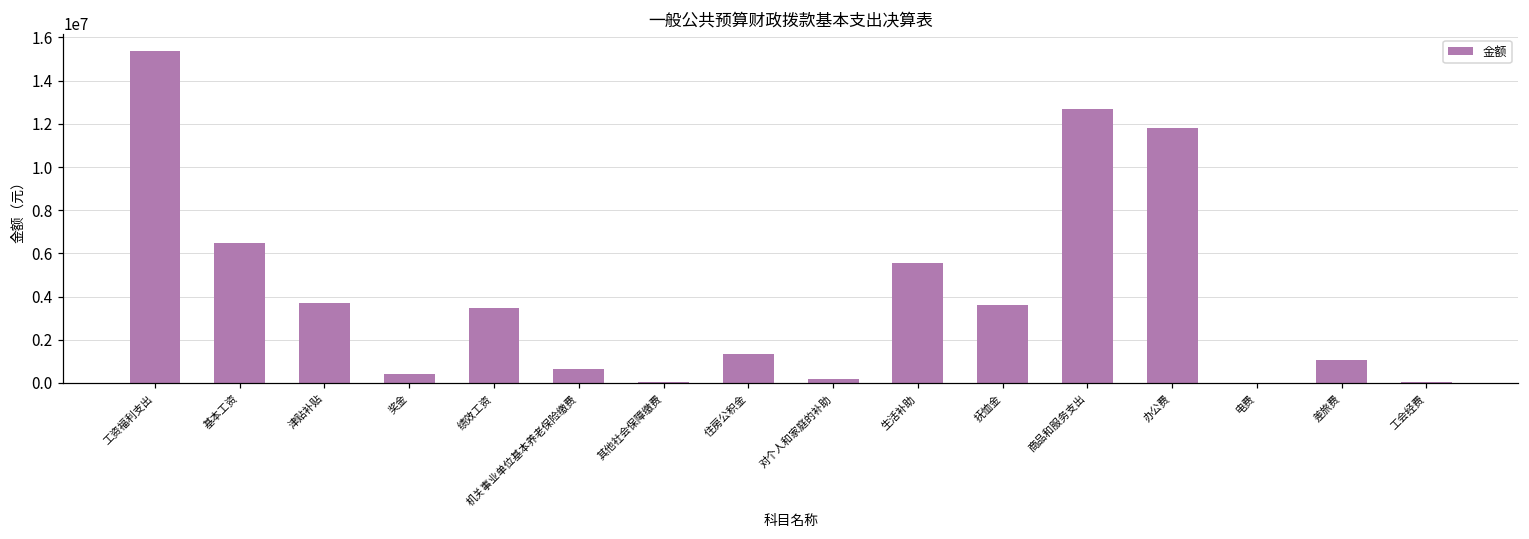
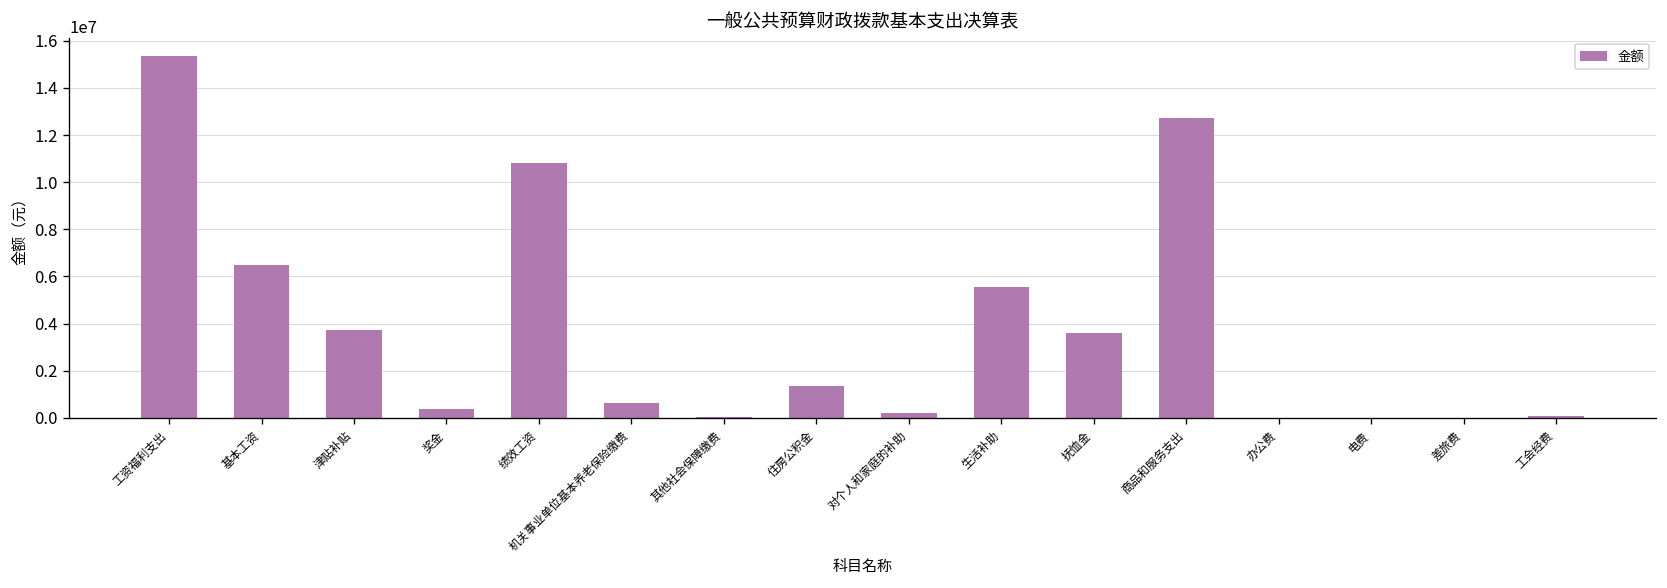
  {
    "工资福利支出": 15400000,
    "基本工资": 6500000,
    "津贴补贴": 3700000,
    "奖金": 400000,
-   "绩效工资": 3500000,
+   "绩效工资": 10800000,
    "机关事业单位基本养老保险缴费": 600000,
    "住房公积金": 1400000,
    "对个人和家庭的补助": 200000,
    "生活补助": 5500000,
    "抚恤金": 3600000,
    "商品和服务支出": 12700000,
-   "办公费": 11800000,
-   "差旅费": 1000000
+   "办公费": 0,
+   "差旅费": 0
  }
